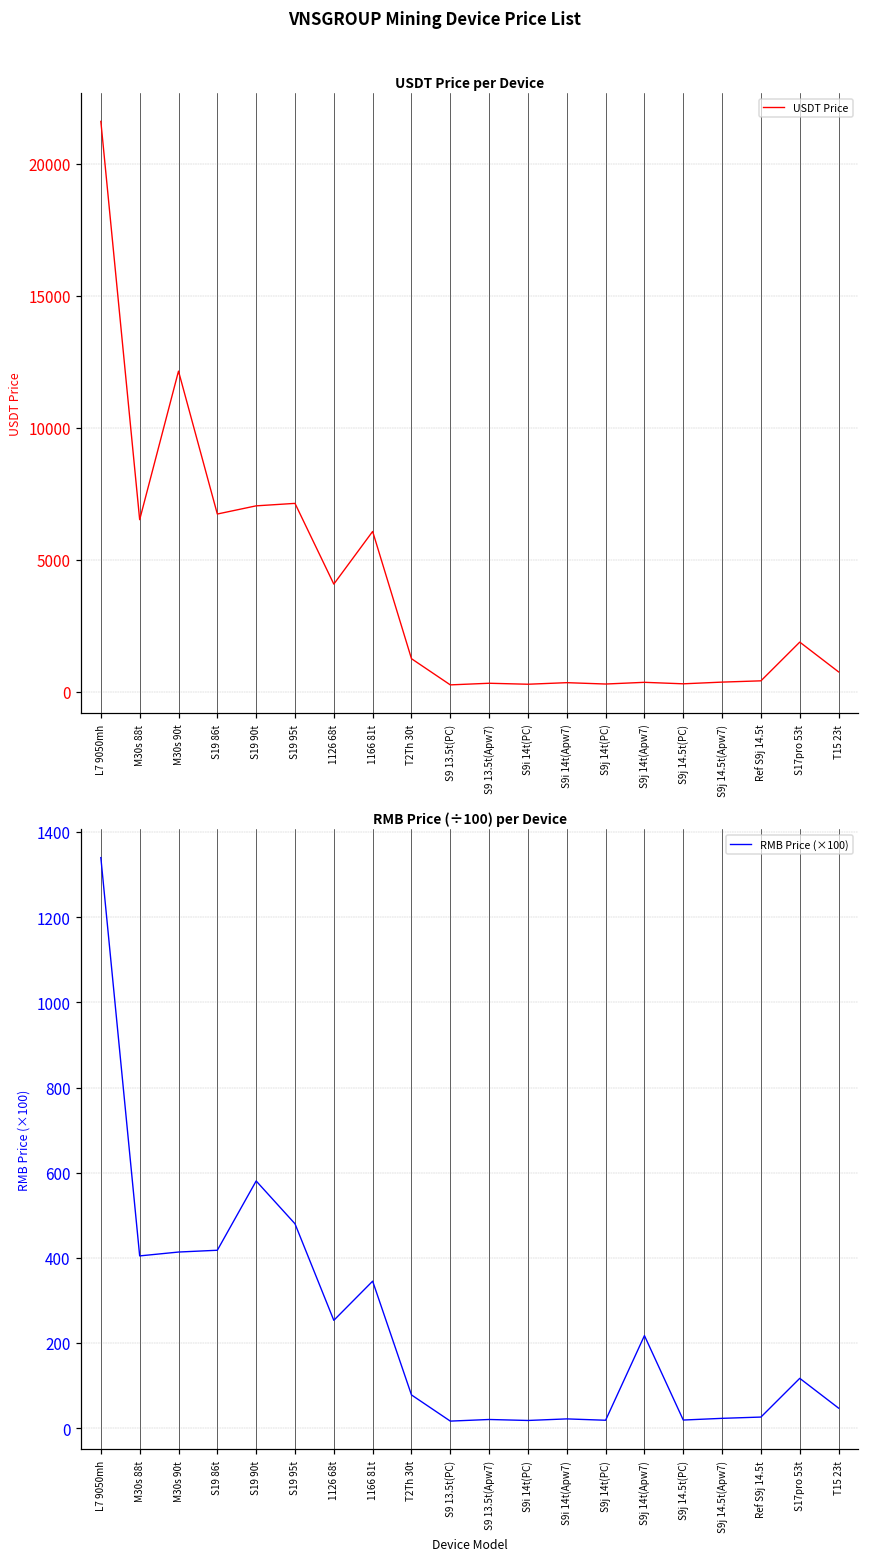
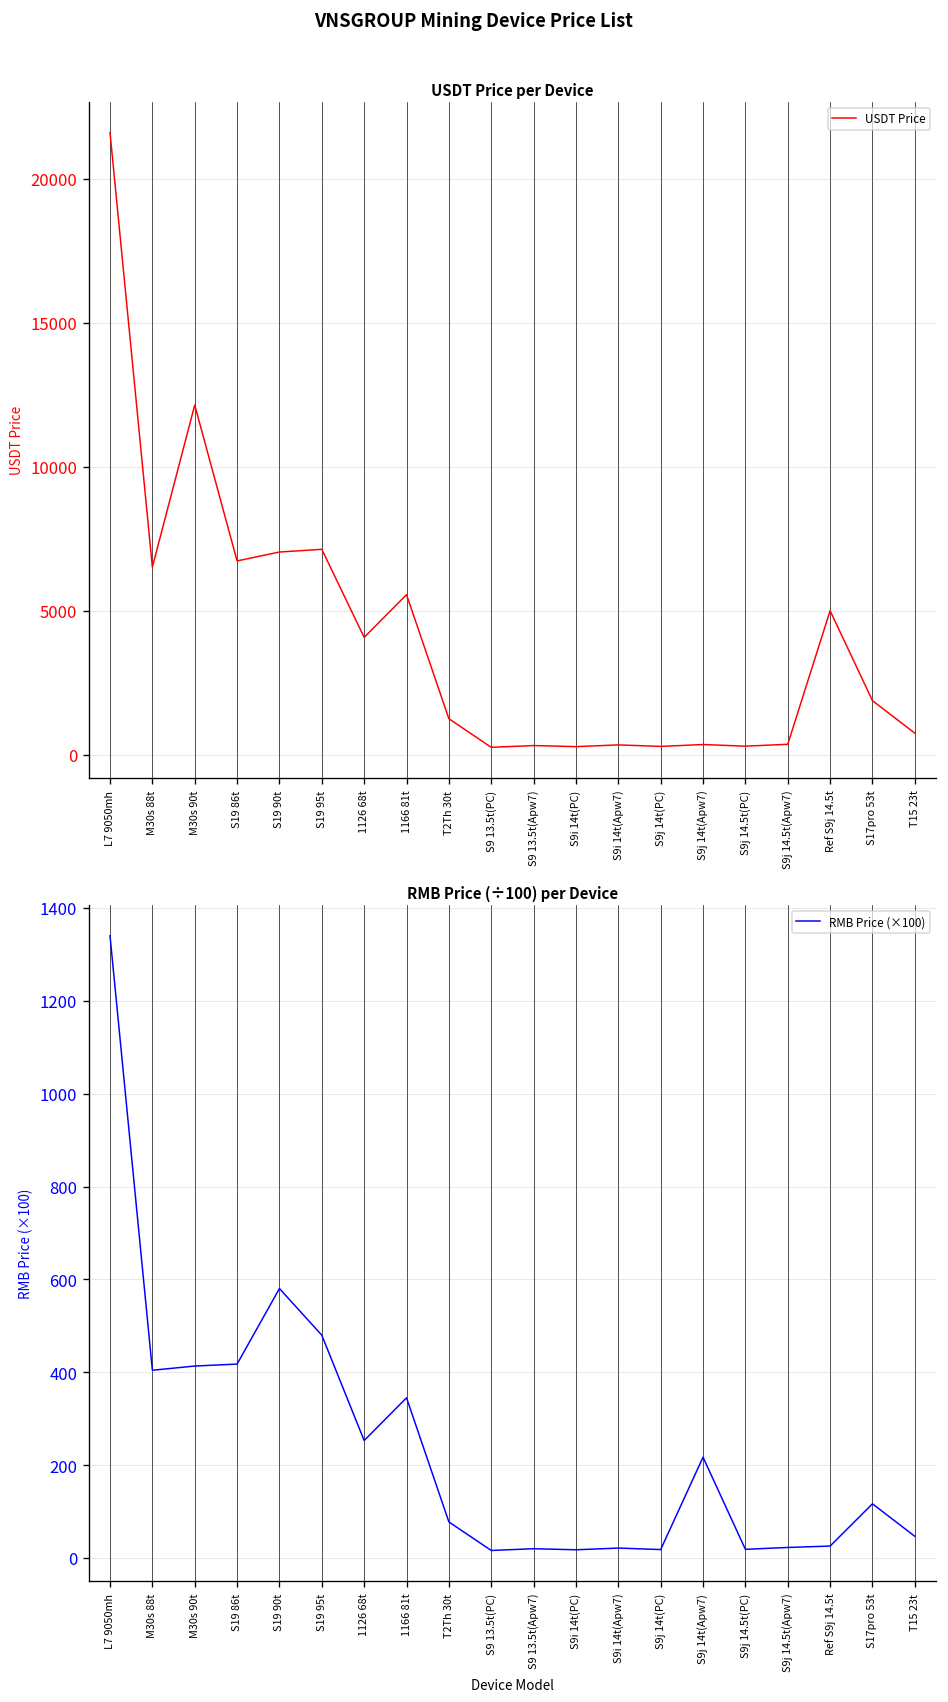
  {
    "USDT Price per Device": {
      "L7 9050mh": 21600,
      "M30s 88t": 6500,
      "M30s 90t": 12200,
      "S19 86t": 6700,
      "S19 90t": 7000,
      "S19 95t": 7100,
      "1126 68t": 4100,
-     "1166 81t": 6100,
+     "1166 81t": 5600,
      "T2Th 30t": 1300,
      "S9 13.5t(PC)": 300,
      "S9 13.5t(Apw7)": 300,
      "S9i 14t(PC)": 300,
      "S9i 14t(Apw7)": 400,
      "S9j 14t(PC)": 300,
      "S9j 14t(Apw7)": 400,
      "S9j 14.5t(PC)": 300,
      "S9j 14.5t(Apw7)": 400,
-     "Ref S9j 14.5t": 400,
+     "Ref S9j 14.5t": 5000,
      "S17pro 53t": 1900,
      "T15 23t": 800
    },
    "RMB Price (÷100) per Device": {
      "L7 9050mh": 1340,
      "M30s 88t": 400,
      "M30s 90t": 410,
      "S19 86t": 420,
      "S19 90t": 580,
      "S19 95t": 480,
      "1126 68t": 250,
      "1166 81t": 350,
      "T2Th 30t": 80,
      "S9 13.5t(PC)": 20,
      "S9 13.5t(Apw7)": 20,
      "S9i 14t(PC)": 20,
      "S9i 14t(Apw7)": 20,
      "S9j 14t(PC)": 20,
      "S9j 14t(Apw7)": 220,
      "S9j 14.5t(PC)": 20,
      "S9j 14.5t(Apw7)": 20,
      "Ref S9j 14.5t": 30,
      "S17pro 53t": 120,
      "T15 23t": 50
    }
  }
